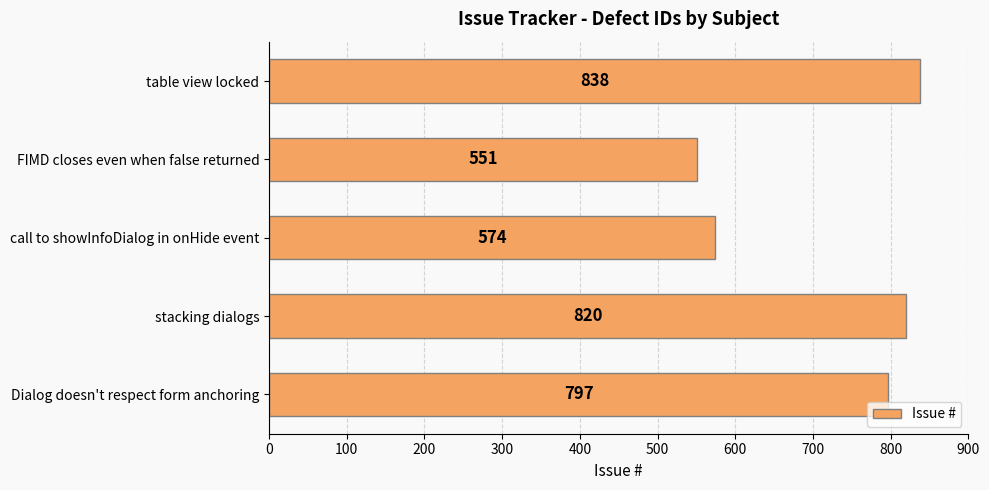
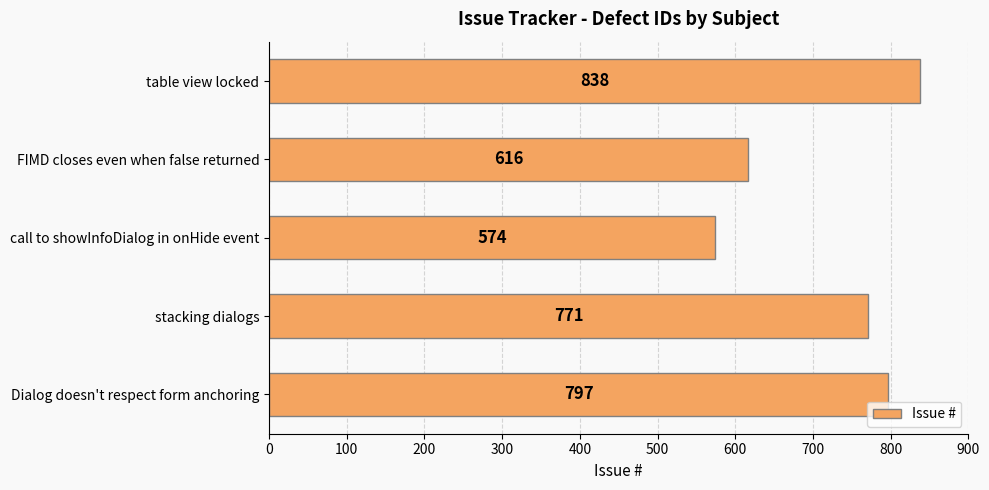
  {
    "table view locked": 838,
-   "FIMD closes even when false returned": 551,
+   "FIMD closes even when false returned": 616,
    "call to showInfoDialog in onHide event": 574,
-   "stacking dialogs": 820,
+   "stacking dialogs": 771,
    "Dialog doesn't respect form anchoring": 797
  }
